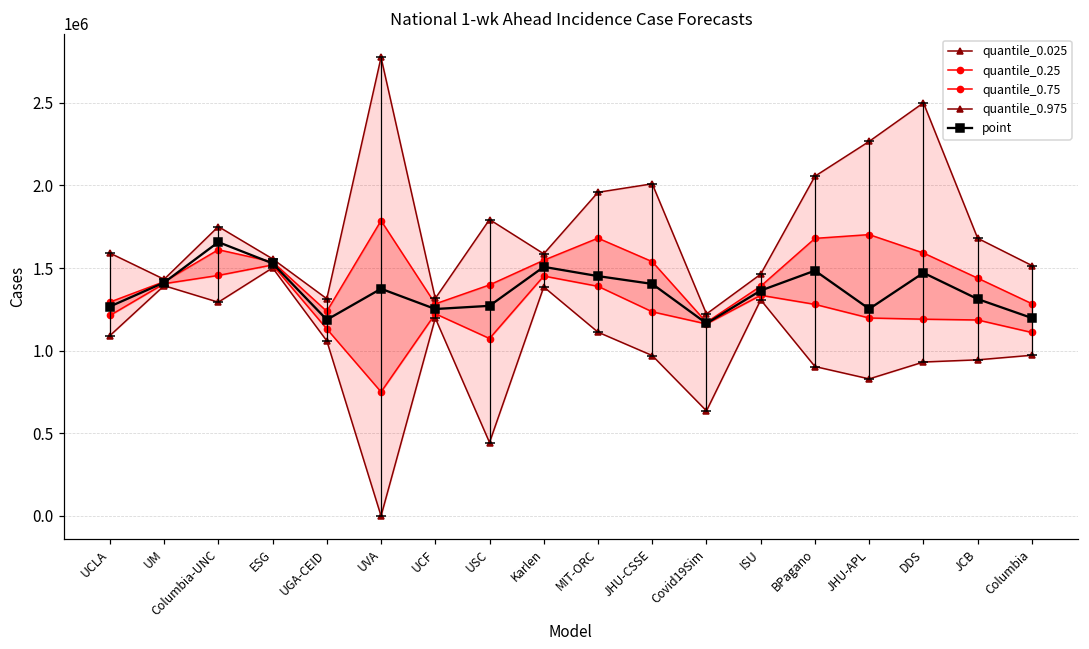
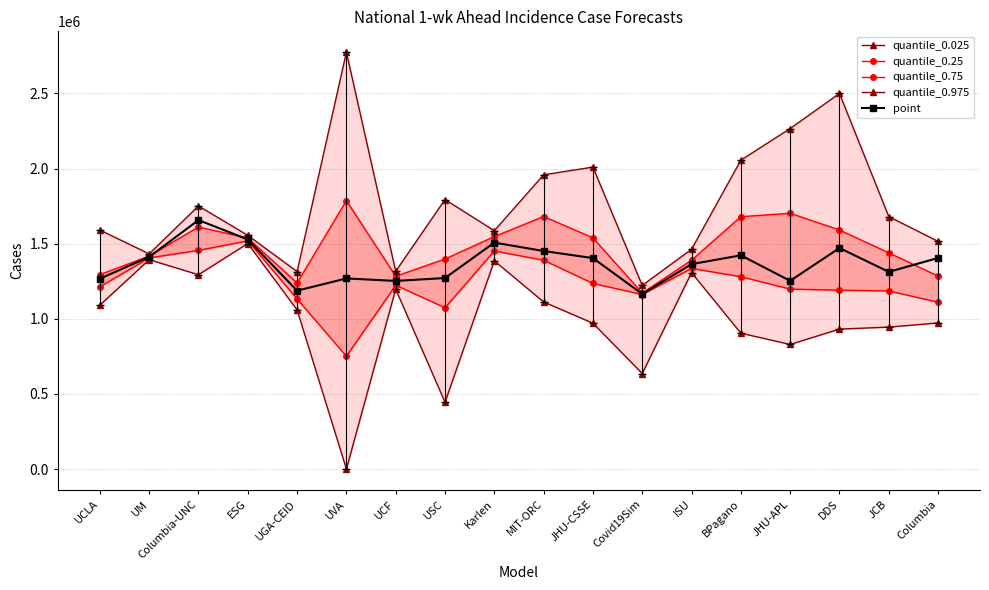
  {
    "point": {
      "UCLA": 1270000,
      "Columbia-UNC": 1660000,
      "UGA-CEID": 1190000,
-     "UVA": 1370000,
+     "UVA": 1270000,
      "UCF": 1250000,
      "USC": 1270000,
      "Karlen": 1510000,
      "MIT-ORC": 1450000,
      "JHU-CSSE": 1400000,
      "ISU": 1360000,
-     "BPagano": 1480000,
+     "BPagano": 1420000,
      "JHU-APL": 1250000,
      "DDS": 1470000,
      "JCB": 1310000,
-     "Columbia": 1200000
+     "Columbia": 1410000
    }
  }
